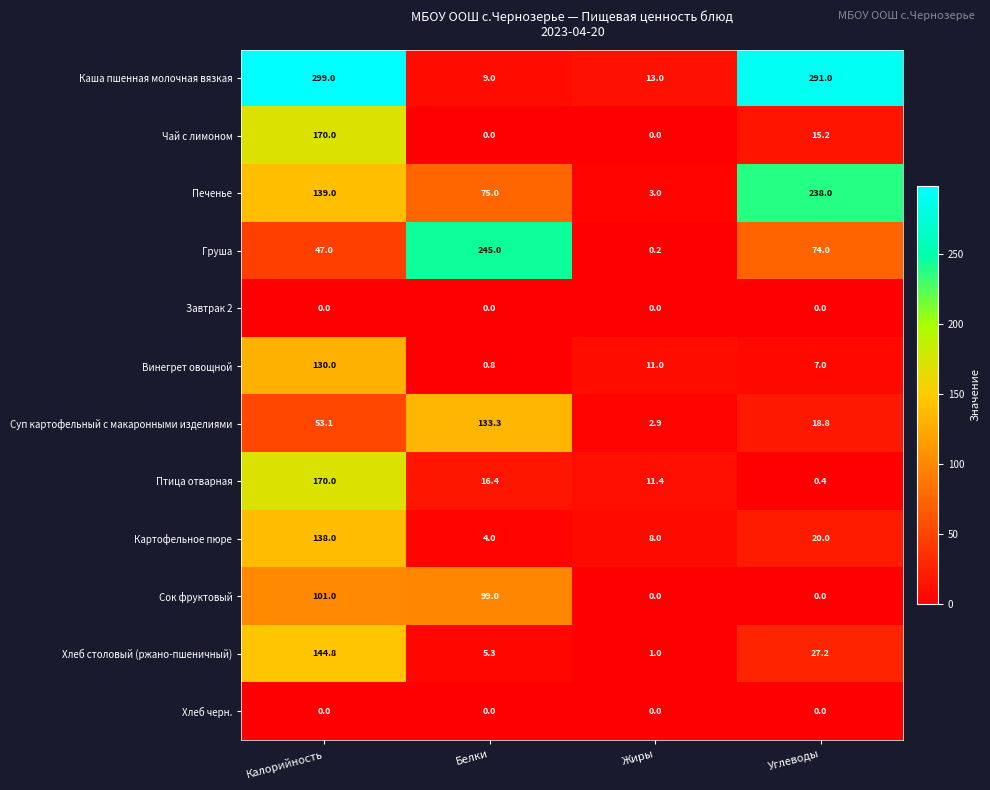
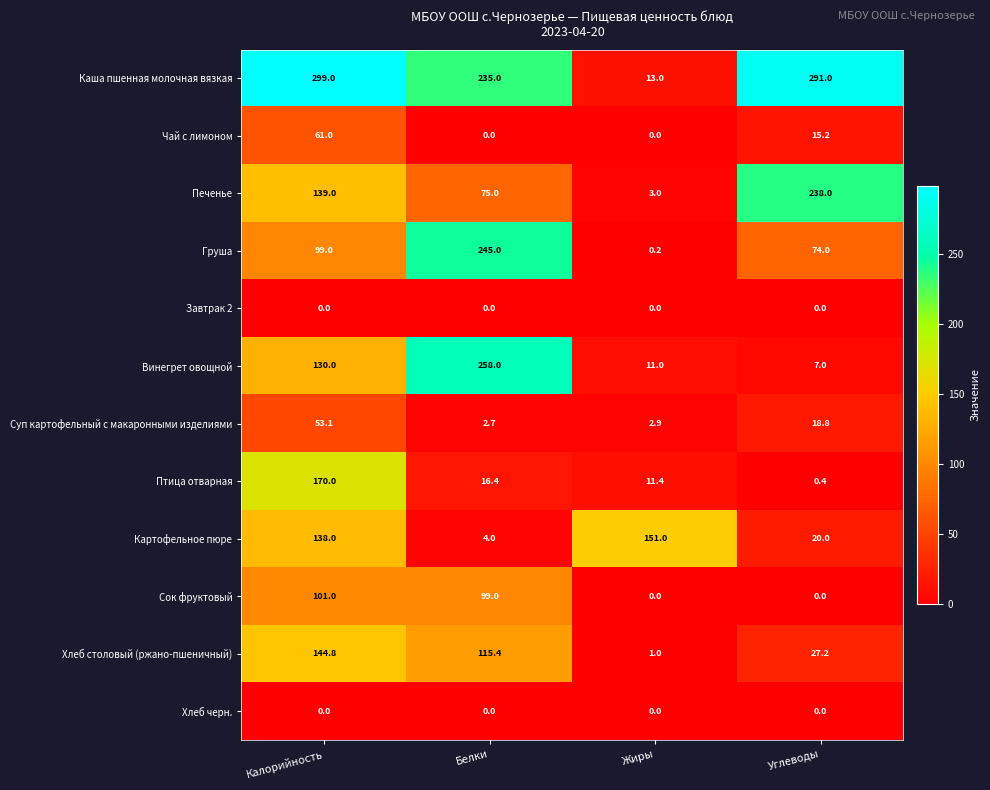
  {
    "Каша пшенная молочная вязкая": {
      "Калорийность": 299.0,
-     "Белки": 9.0,
+     "Белки": 235.0,
      "Жиры": 13.0,
      "Углеводы": 291.0
    },
    "Чай с лимоном": {
-     "Калорийность": 170.0,
+     "Калорийность": 61.0,
      "Белки": 0.0,
      "Жиры": 0.0,
      "Углеводы": 15.2
    },
    "Печенье": {
      "Калорийность": 139.0,
      "Белки": 75.0,
      "Жиры": 3.0,
      "Углеводы": 238.0
    },
    "Груша": {
-     "Калорийность": 47.0,
+     "Калорийность": 99.0,
      "Белки": 245.0,
      "Жиры": 0.2,
      "Углеводы": 74.0
    },
    "Завтрак 2": {
      "Калорийность": 0.0,
      "Белки": 0.0,
      "Жиры": 0.0,
      "Углеводы": 0.0
    },
    "Винегрет овощной": {
      "Калорийность": 130.0,
-     "Белки": 0.8,
+     "Белки": 258.0,
      "Жиры": 11.0,
      "Углеводы": 7.0
    },
    "Суп картофельный с макаронными изделиями": {
      "Калорийность": 53.1,
-     "Белки": 133.3,
+     "Белки": 2.7,
      "Жиры": 2.9,
      "Углеводы": 18.8
    },
    "Птица отварная": {
      "Калорийность": 170.0,
      "Белки": 16.4,
      "Жиры": 11.4,
      "Углеводы": 0.4
    },
    "Картофельное пюре": {
      "Калорийность": 138.0,
      "Белки": 4.0,
-     "Жиры": 8.0,
+     "Жиры": 151.0,
      "Углеводы": 20.0
    },
    "Сок фруктовый": {
      "Калорийность": 101.0,
      "Белки": 99.0,
      "Жиры": 0.0,
      "Углеводы": 0.0
    },
    "Хлеб столовый (ржано-пшеничный)": {
      "Калорийность": 144.8,
-     "Белки": 5.3,
+     "Белки": 115.4,
      "Жиры": 1.0,
      "Углеводы": 27.2
    },
    "Хлеб черн.": {
      "Калорийность": 0.0,
      "Белки": 0.0,
      "Жиры": 0.0,
      "Углеводы": 0.0
    }
  }
